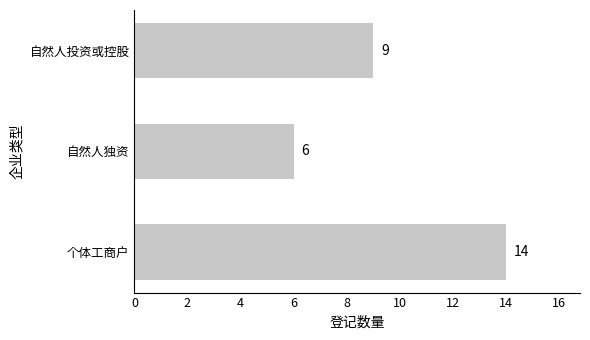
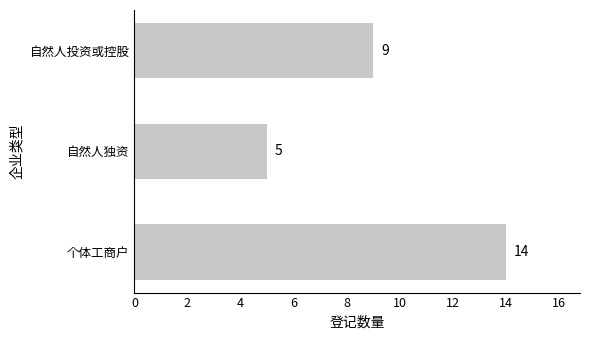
  {
    "自然人投资或控股": 9,
-   "自然人独资": 6,
+   "自然人独资": 5,
    "个体工商户": 14
  }
